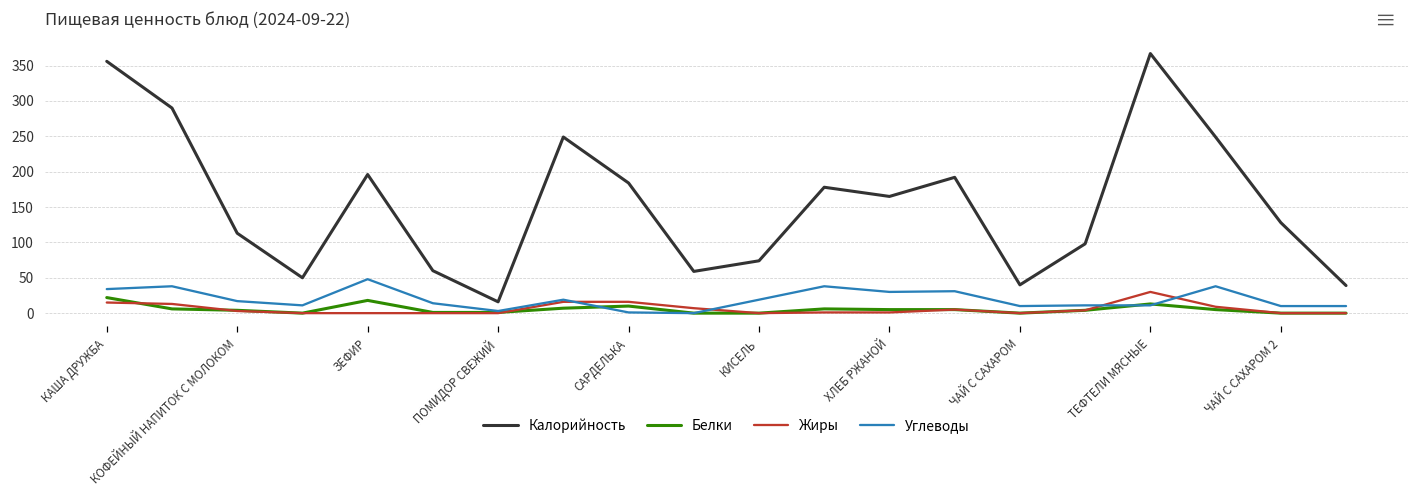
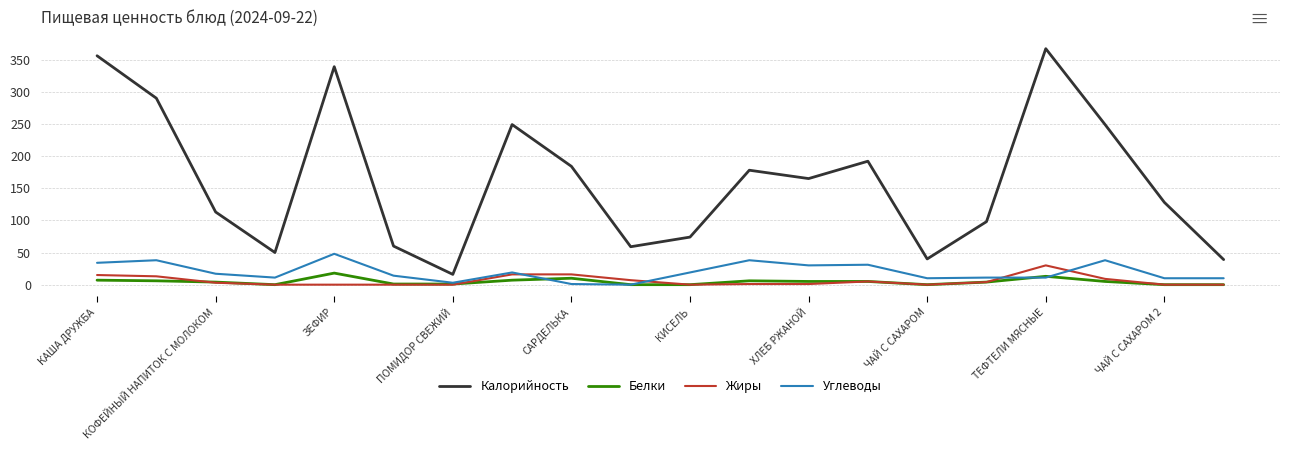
  {
    "Калорийность": {
      "КАША ДРУЖБА": 360,
      "КОФЕЙНЫЙ НАПИТОК С МОЛОКОМ": 110,
-     "ЗЕФИР": 200,
+     "ЗЕФИР": 340,
      "ПОМИДОР СВЕЖИЙ": 20,
      "САРДЕЛЬКА": 180,
      "КИСЕЛЬ": 70,
      "ХЛЕБ РЖАНОЙ": 170,
      "ЧАЙ С САХАРОМ": 40,
      "ТЕФТЕЛИ МЯСНЫЕ": 370,
      "ЧАЙ С САХАРОМ 2": 130
    },
    "Белки": {
-     "КАША ДРУЖБА": 20,
+     "КАША ДРУЖБА": 10,
      "ЗЕФИР": 20,
      "САРДЕЛЬКА": 10
    },
    "Жиры": {
      "КАША ДРУЖБА": 20,
      "ЗЕФИР": 0,
      "САРДЕЛЬКА": 20,
      "ТЕФТЕЛИ МЯСНЫЕ": 30
    },
    "Углеводы": {
      "КАША ДРУЖБА": 30,
      "КОФЕЙНЫЙ НАПИТОК С МОЛОКОМ": 20,
      "ЗЕФИР": 50,
      "САРДЕЛЬКА": 0,
      "КИСЕЛЬ": 20,
      "ХЛЕБ РЖАНОЙ": 30,
      "ЧАЙ С САХАРОМ": 10,
      "ЧАЙ С САХАРОМ 2": 10
    }
  }
